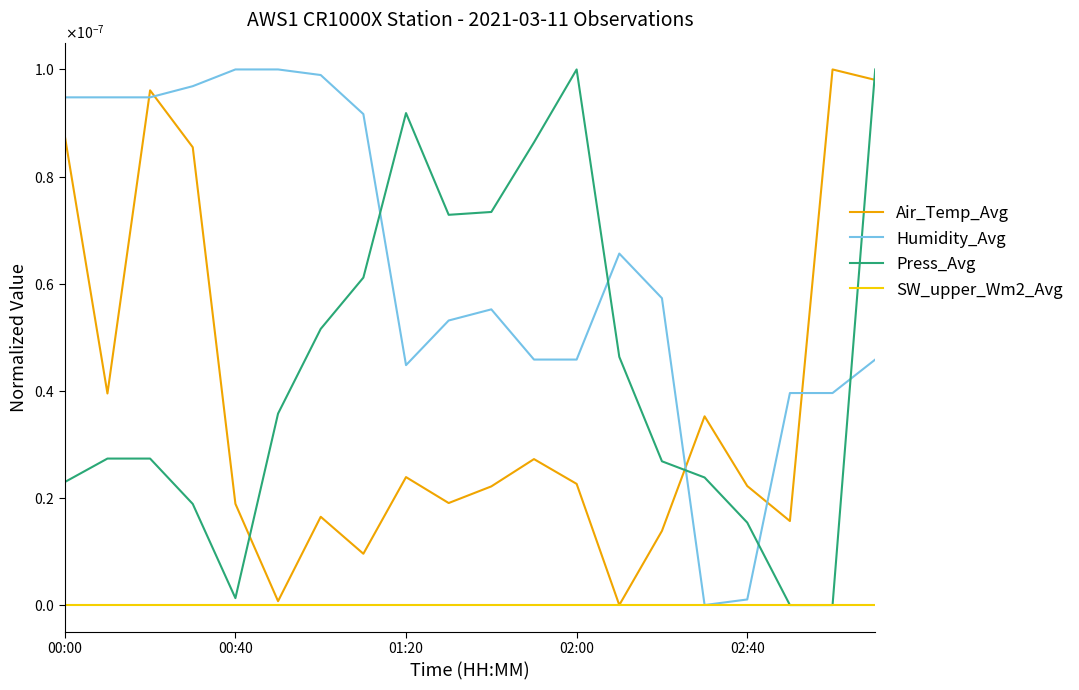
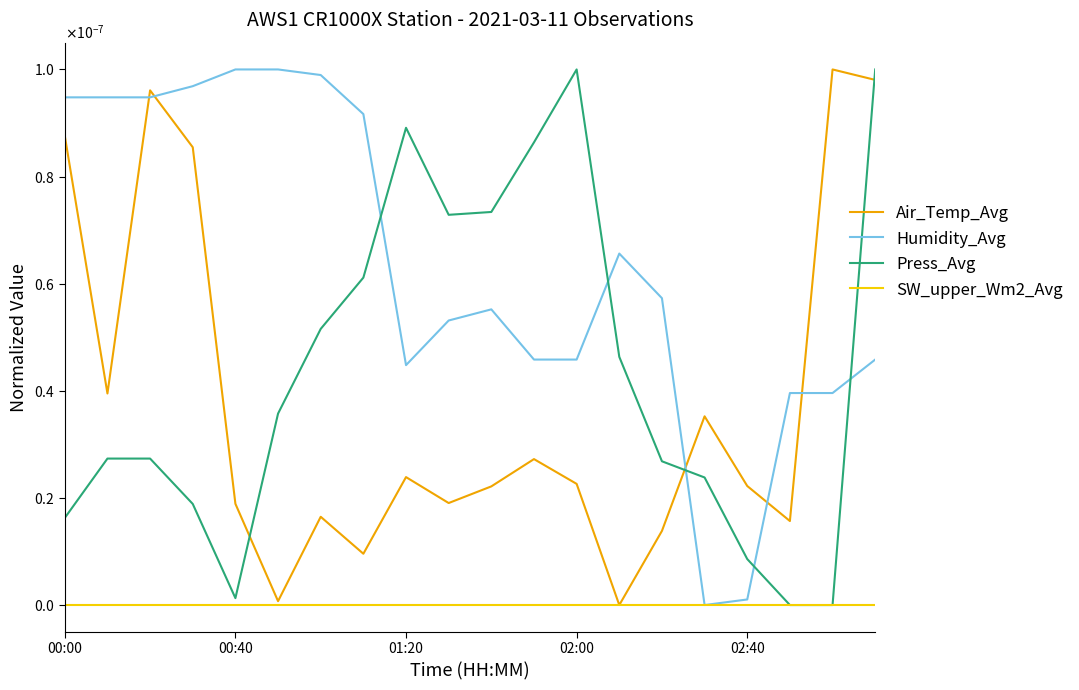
  {
    "Humidity_Avg": {
      "00:00": 0.000000095,
      "00:40": 0.000000100,
      "01:20": 0.000000045,
      "02:00": 0.000000046,
      "02:40": 0.000000001
    },
    "Press_Avg": {
-     "00:00": 0.000000023,
+     "00:00": 0.000000016,
      "00:40": 0.000000001,
-     "01:20": 0.000000092,
+     "01:20": 0.000000089,
      "02:00": 0.000000100,
-     "02:40": 0.000000015
+     "02:40": 0.000000009
    }
  }
